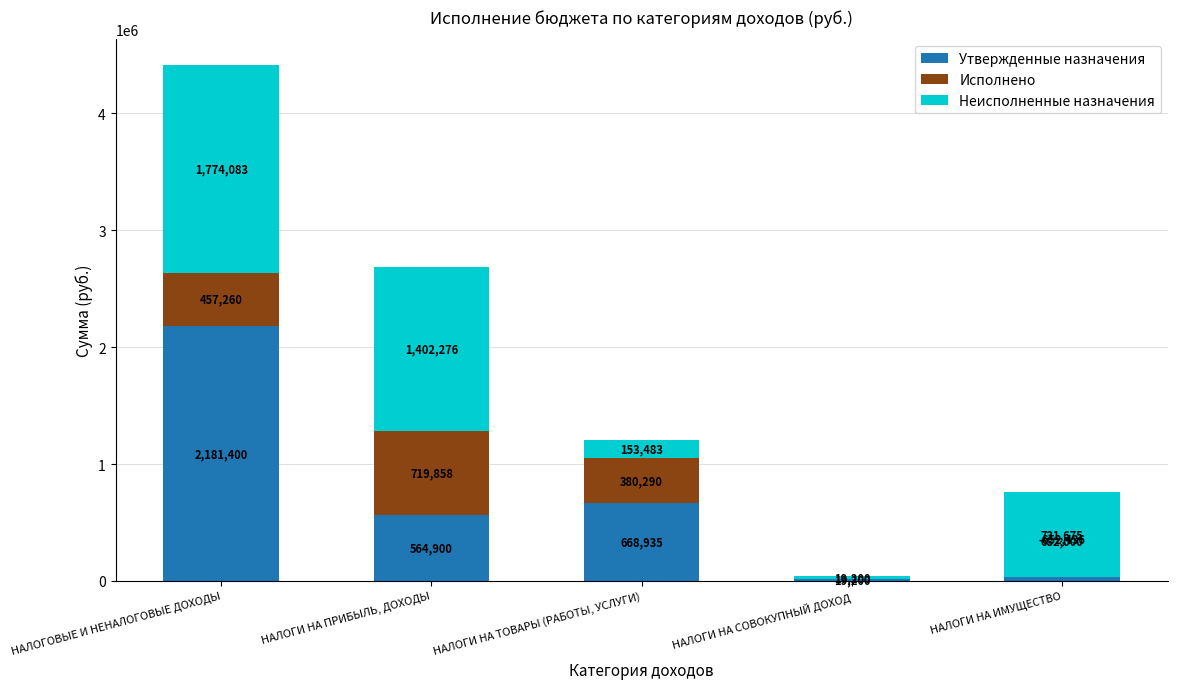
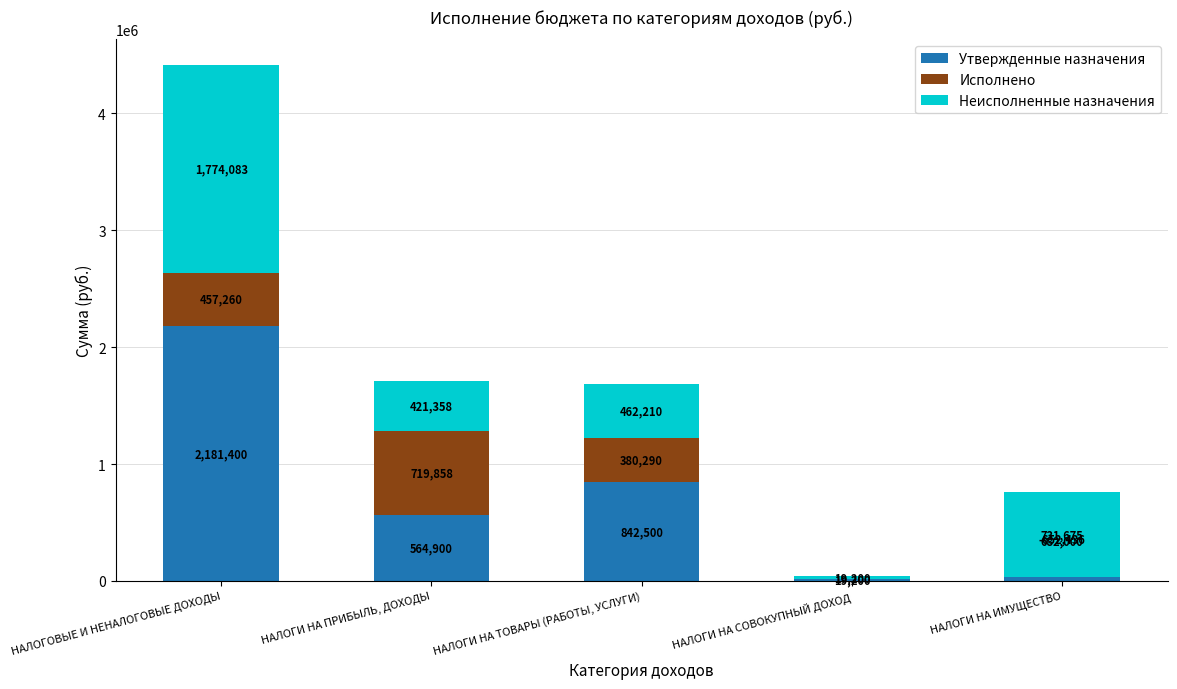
  {
    "Утвержденные назначения": {
      "НАЛОГОВЫЕ И НЕНАЛОГОВЫЕ ДОХОДЫ": "2,181,400",
      "НАЛОГИ НА ПРИБЫЛЬ, ДОХОДЫ": "564,900",
-     "НАЛОГИ НА ТОВАРЫ (РАБОТЫ, УСЛУГИ)": "668,935"
+     "НАЛОГИ НА ТОВАРЫ (РАБОТЫ, УСЛУГИ)": "842,500"
    },
    "Исполнено": {
      "НАЛОГОВЫЕ И НЕНАЛОГОВЫЕ ДОХОДЫ": "457,260",
      "НАЛОГИ НА ПРИБЫЛЬ, ДОХОДЫ": "719,858",
      "НАЛОГИ НА ТОВАРЫ (РАБОТЫ, УСЛУГИ)": "380,290"
    },
    "Неисполненные назначения": {
      "НАЛОГОВЫЕ И НЕНАЛОГОВЫЕ ДОХОДЫ": "1,774,083",
-     "НАЛОГИ НА ПРИБЫЛЬ, ДОХОДЫ": "1,402,276",
-     "НАЛОГИ НА ТОВАРЫ (РАБОТЫ, УСЛУГИ)": "153,483"
+     "НАЛОГИ НА ПРИБЫЛЬ, ДОХОДЫ": "421,358",
+     "НАЛОГИ НА ТОВАРЫ (РАБОТЫ, УСЛУГИ)": "462,210"
    }
  }
